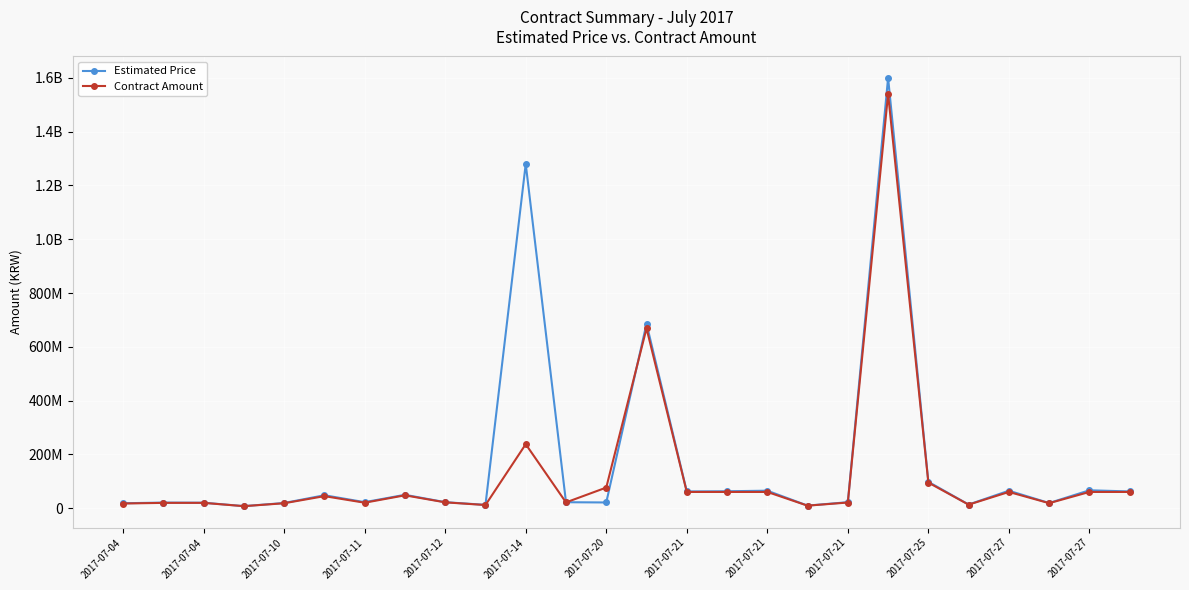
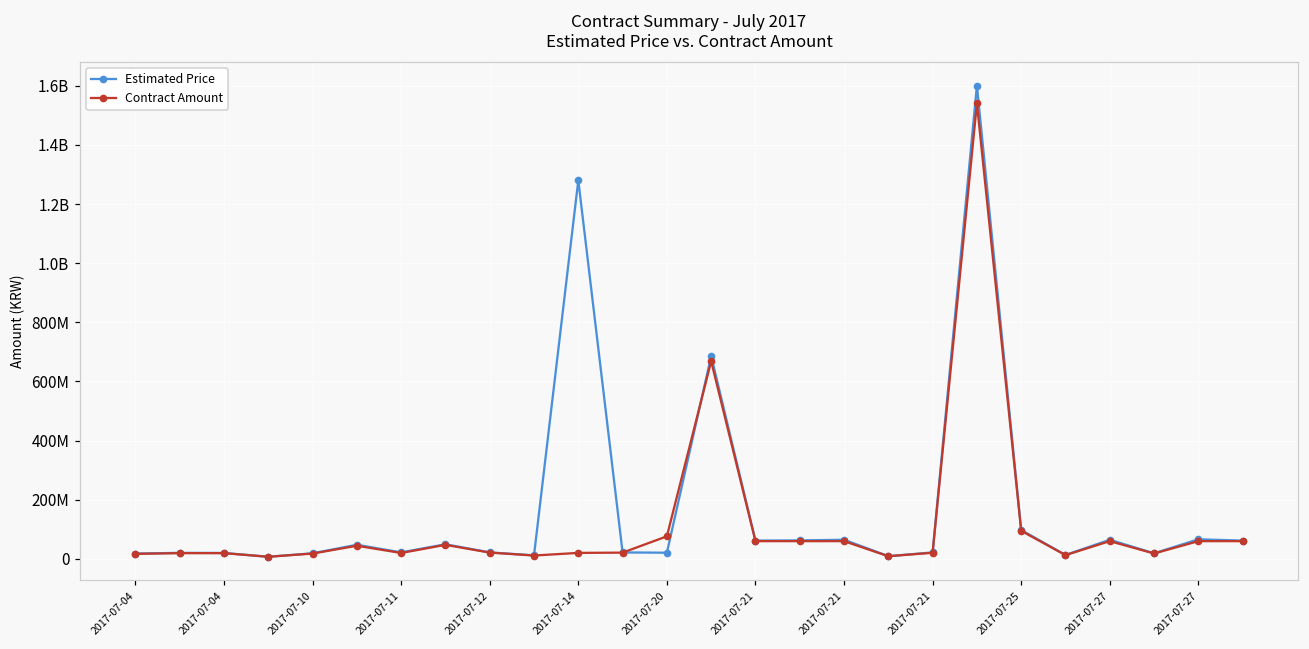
  {
    "Estimated Price": {
      "2017-07-14": 1280000000,
      "2017-07-20": 20000000
    },
    "Contract Amount": {
-     "2017-07-14": 240000000,
+     "2017-07-14": 20000000,
      "2017-07-20": 80000000
    }
  }
